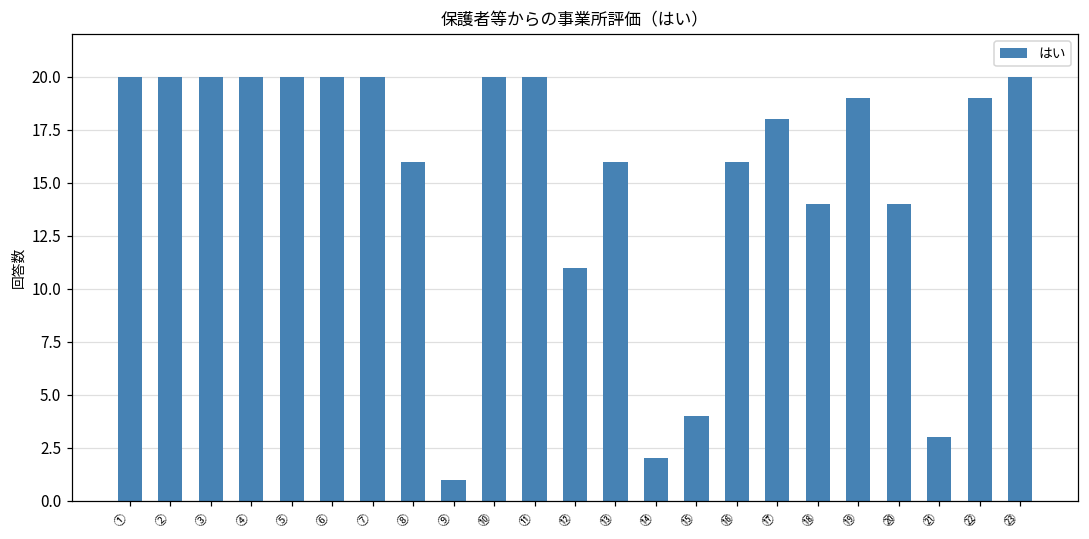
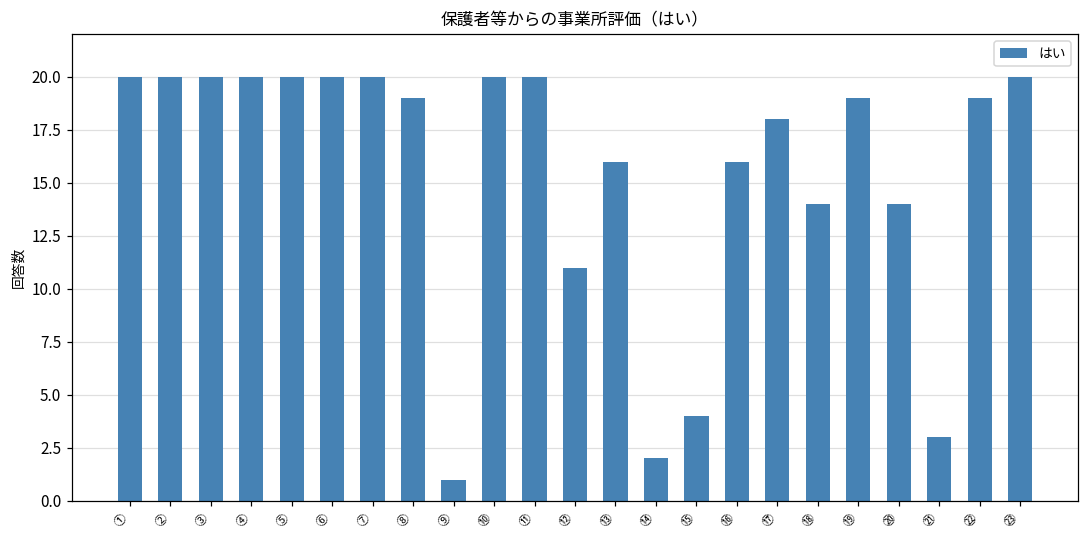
  {
    "①": 20,
    "②": 20,
    "③": 20,
    "④": 20,
    "⑤": 20,
    "⑥": 20,
    "⑦": 20,
-   "⑧": 16,
+   "⑧": 19,
    "⑨": 1,
    "⑩": 20,
    "⑪": 20,
    "⑫": 11,
    "⑬": 16,
    "⑭": 2,
    "⑮": 4,
    "⑯": 16,
    "⑰": 18,
    "⑱": 14,
    "⑲": 19,
    "⑳": 14,
    "㉑": 3,
    "㉒": 19,
    "㉓": 20
  }
